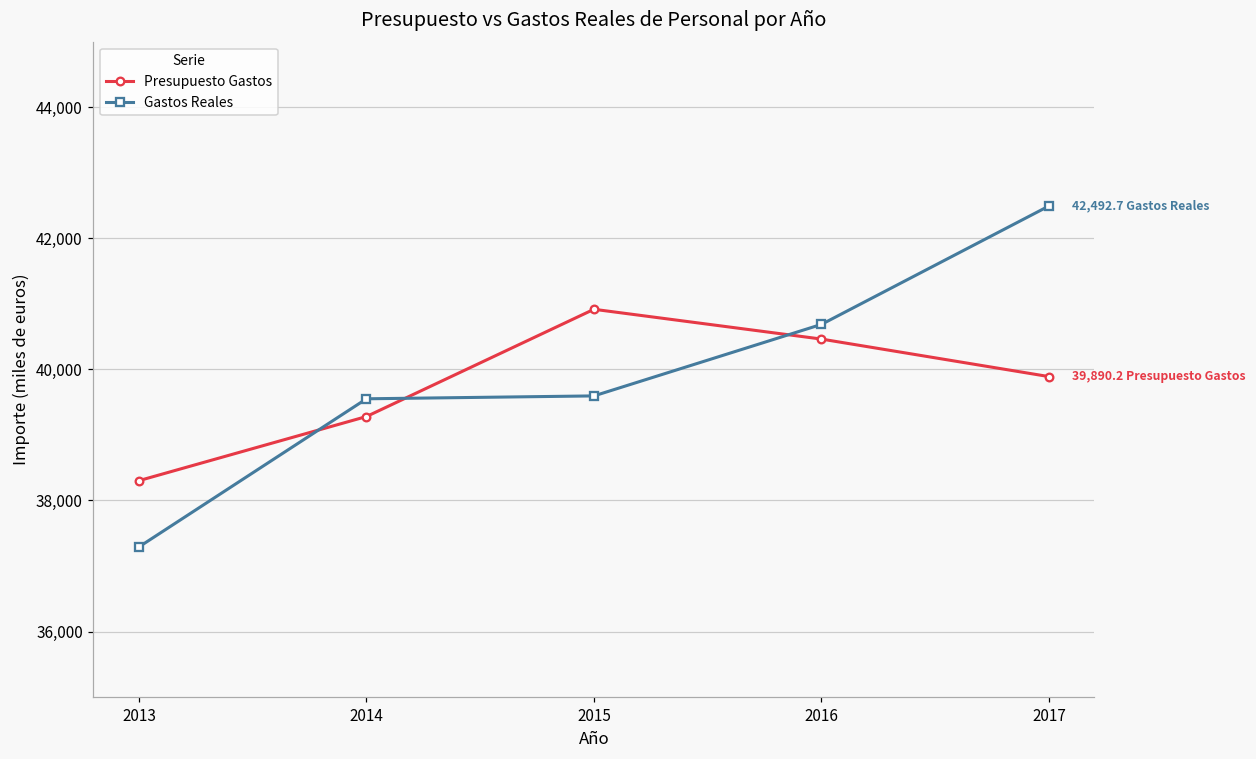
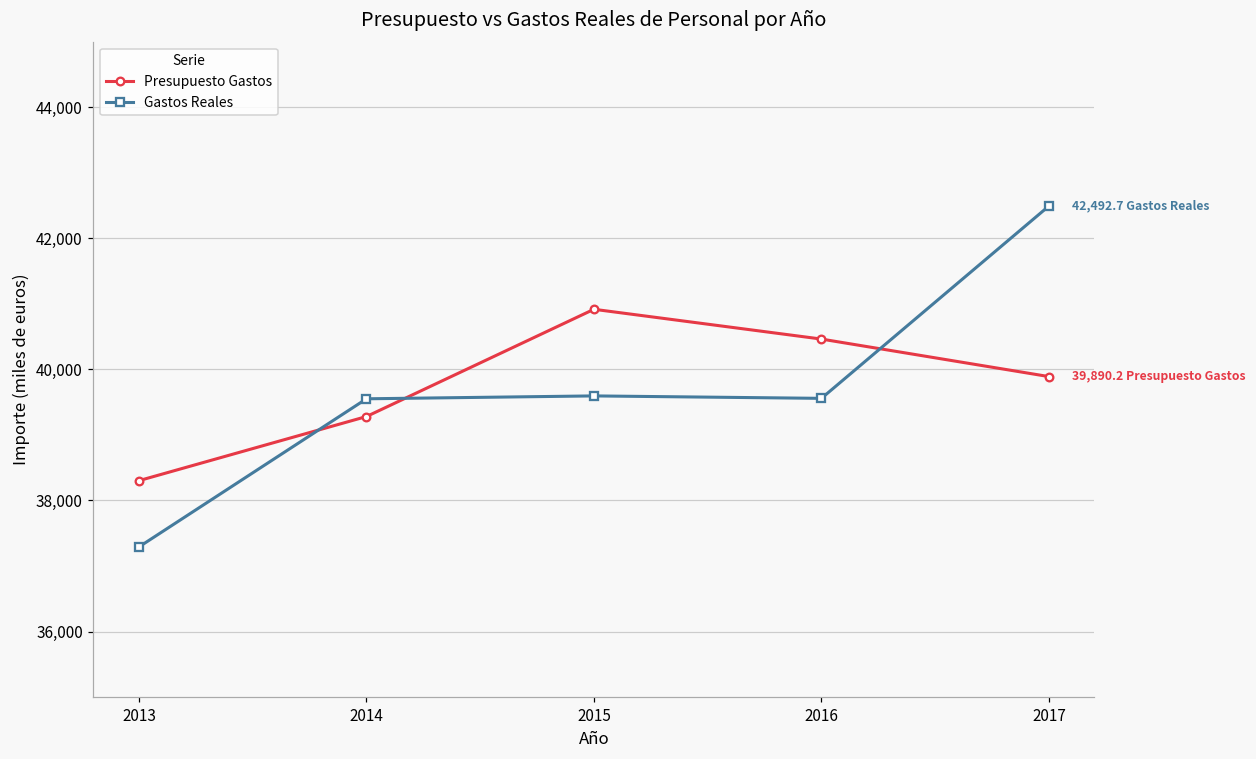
  {
    "Presupuesto Gastos": {
      "2017": "39,890.2"
    },
    "Gastos Reales": {
      "2013": "37,300",
      "2014": "39,600",
      "2015": "39,600",
-     "2016": "40,700"
+     "2016": "39,600"
    }
  }
